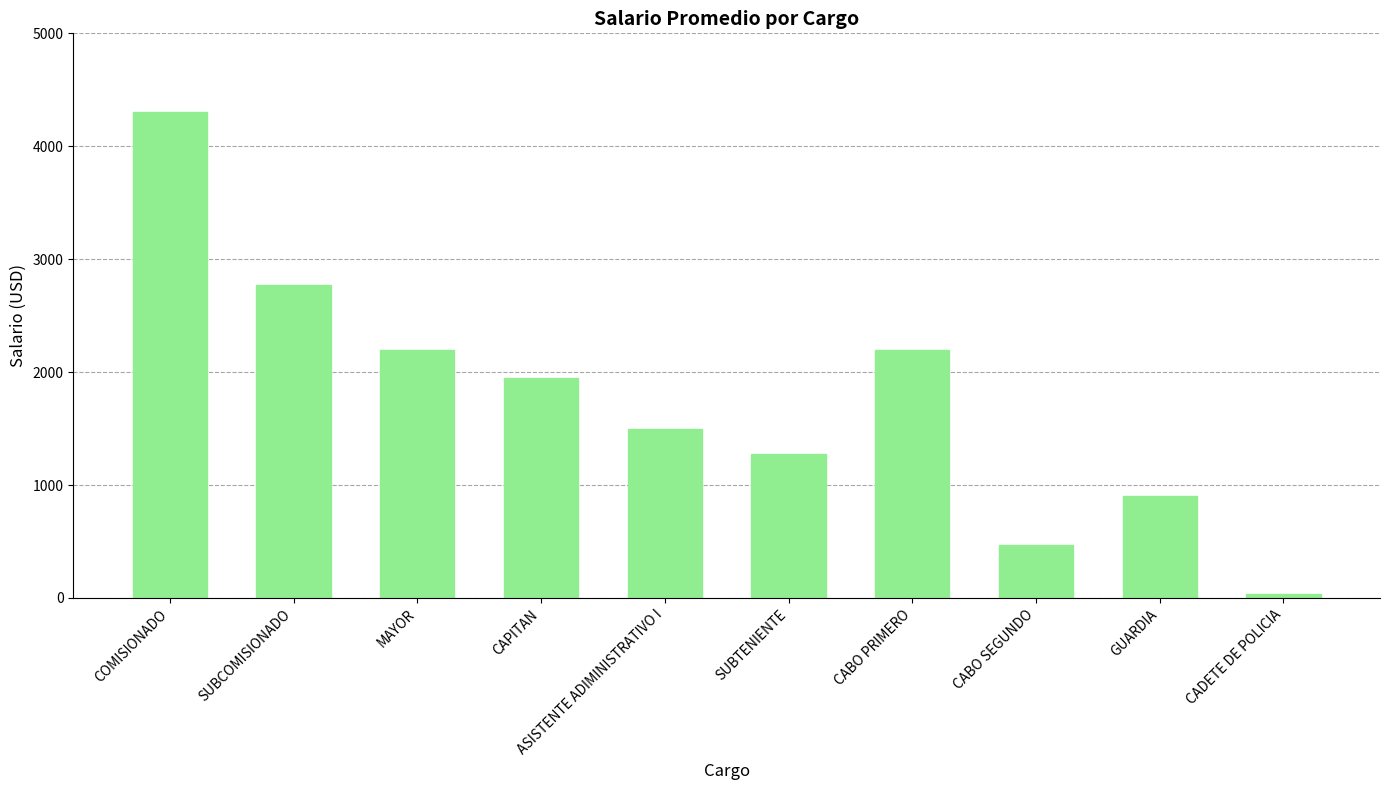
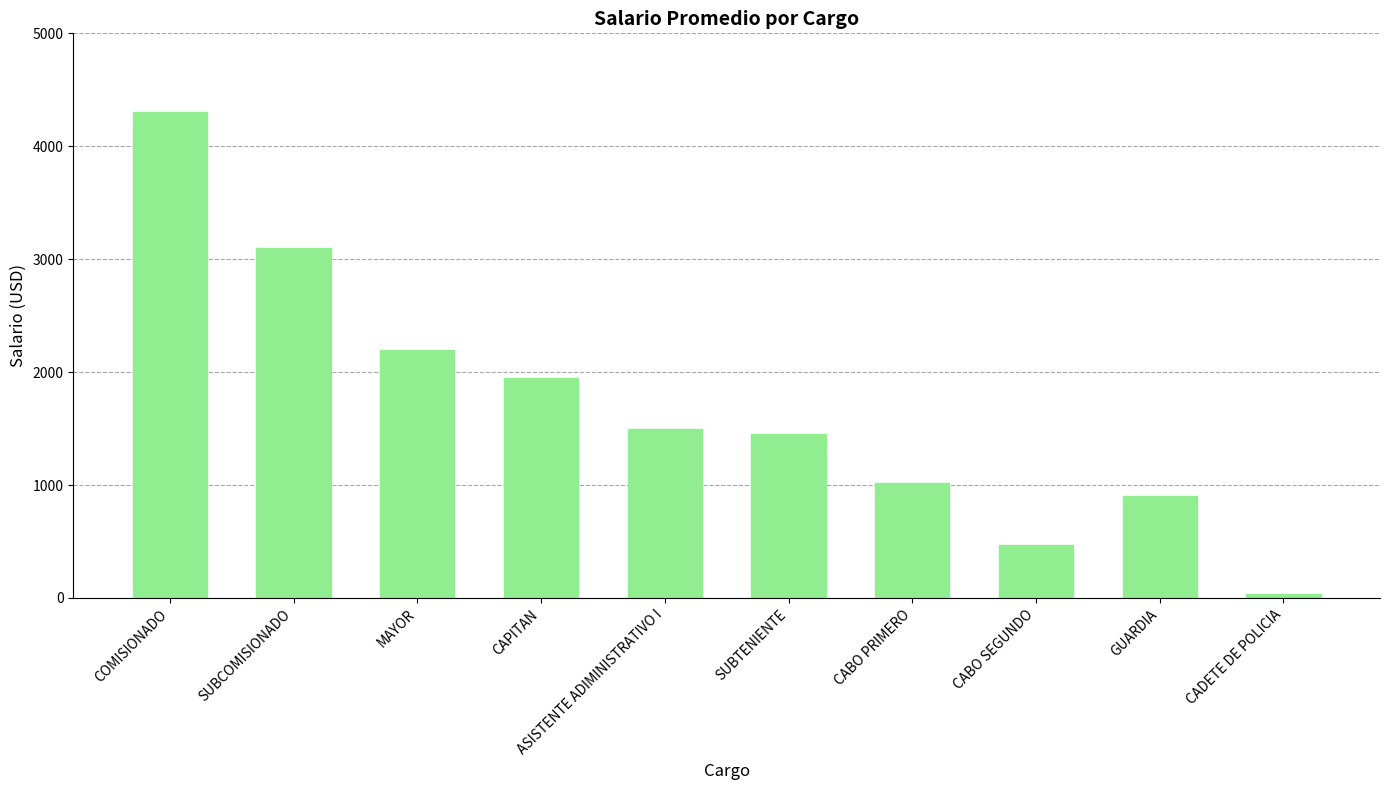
  {
    "COMISIONADO": 4300,
-   "SUBCOMISIONADO": 2770,
+   "SUBCOMISIONADO": 3100,
    "MAYOR": 2200,
    "CAPITAN": 1950,
    "ASISTENTE ADIMINISTRATIVO I": 1500,
-   "SUBTENIENTE": 1280,
-   "CABO PRIMERO": 2200,
+   "SUBTENIENTE": 1450,
+   "CABO PRIMERO": 1020,
    "CABO SEGUNDO": 470,
    "GUARDIA": 900,
    "CADETE DE POLICIA": 40
  }
